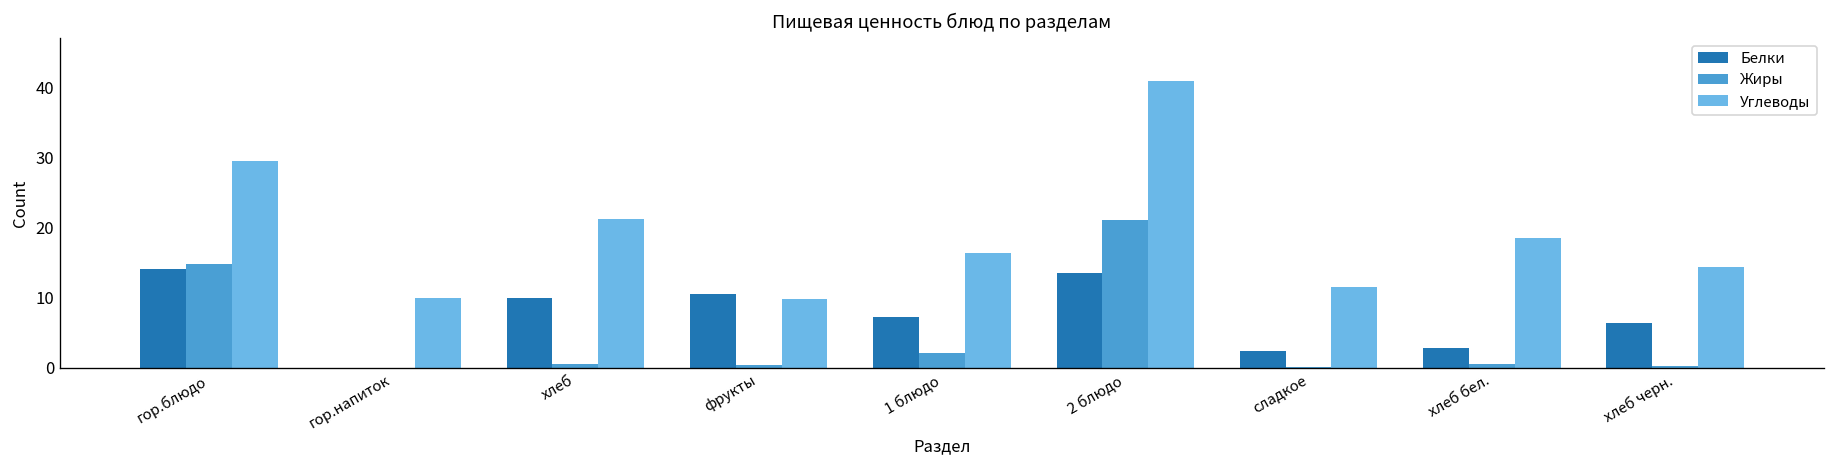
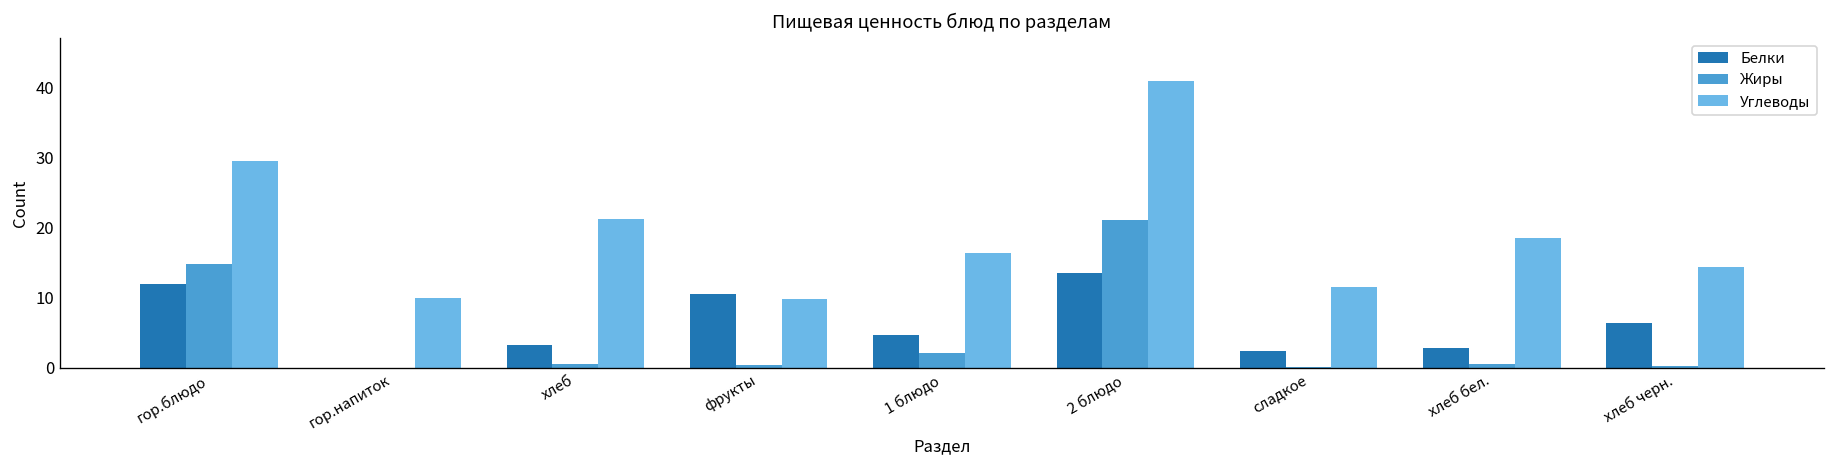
  {
    "Белки": {
-     "гор.блюдо": 14,
+     "гор.блюдо": 12,
      "гор.напиток": 0,
-     "хлеб": 10,
+     "хлеб": 3,
      "фрукты": 11,
-     "1 блюдо": 7,
+     "1 блюдо": 5,
      "2 блюдо": 14,
      "сладкое": 2,
      "хлеб бел.": 3,
      "хлеб черн.": 6
    }
  }
